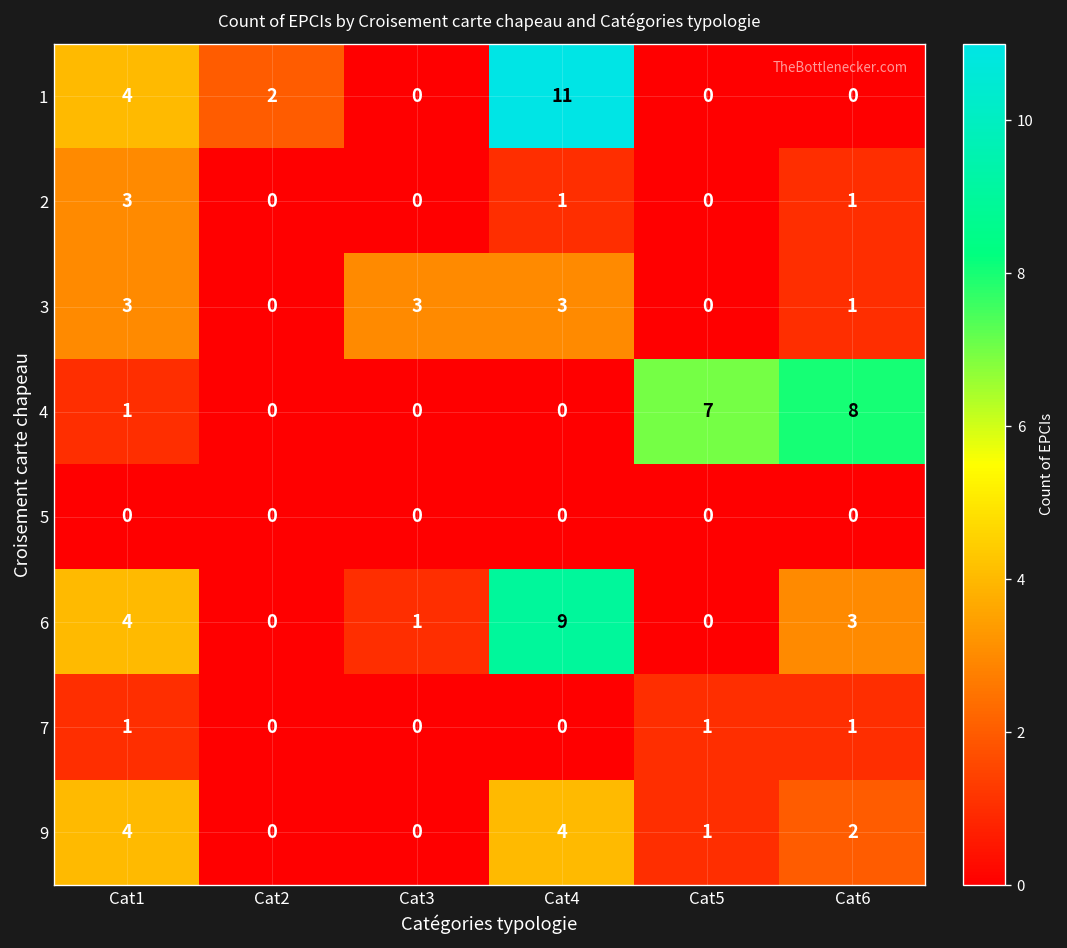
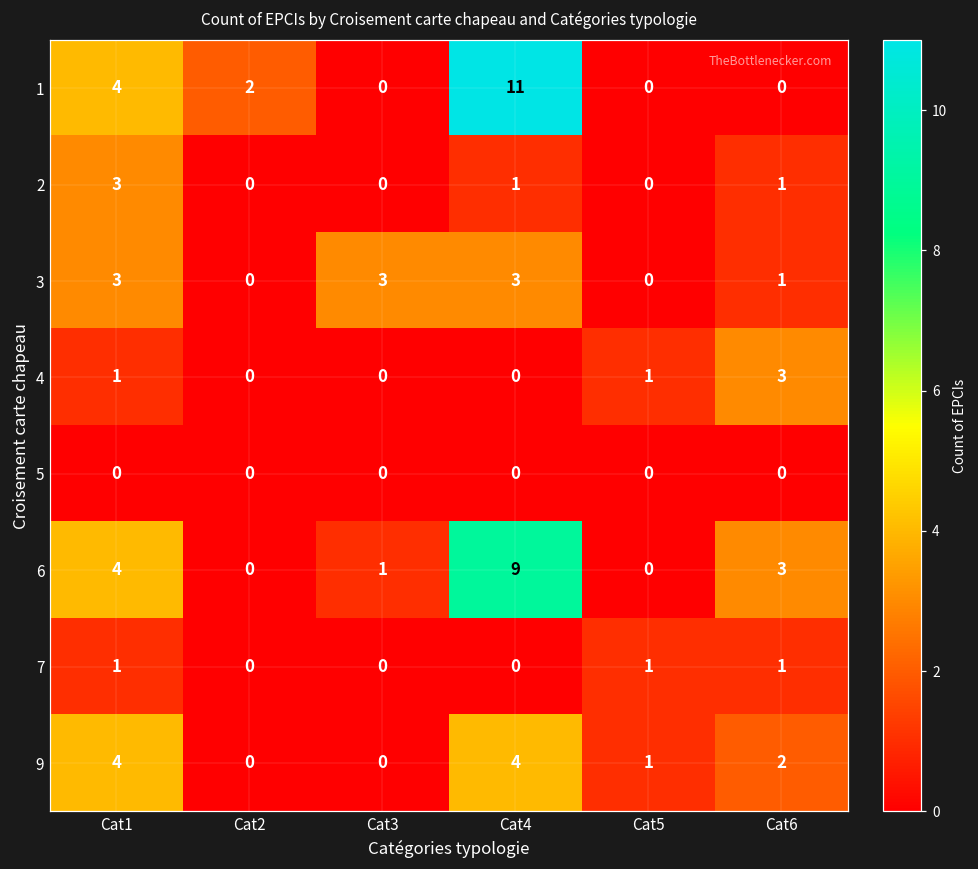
  {
    "1": {
      "Cat1": 4,
      "Cat2": 2,
      "Cat3": 0,
      "Cat4": 11,
      "Cat5": 0
    },
    "2": {
      "Cat1": 3,
      "Cat2": 0,
      "Cat3": 0,
      "Cat4": 1,
      "Cat5": 0,
      "Cat6": 1
    },
    "3": {
      "Cat1": 3,
      "Cat2": 0,
      "Cat3": 3,
      "Cat4": 3,
      "Cat5": 0,
      "Cat6": 1
    },
    "4": {
      "Cat1": 1,
      "Cat2": 0,
      "Cat3": 0,
      "Cat4": 0,
-     "Cat5": 7,
-     "Cat6": 8
+     "Cat5": 1,
+     "Cat6": 3
    },
    "5": {
      "Cat1": 0,
      "Cat2": 0,
      "Cat3": 0,
      "Cat4": 0,
      "Cat5": 0,
      "Cat6": 0
    },
    "6": {
      "Cat1": 4,
      "Cat2": 0,
      "Cat3": 1,
      "Cat4": 9,
      "Cat5": 0,
      "Cat6": 3
    },
    "7": {
      "Cat1": 1,
      "Cat2": 0,
      "Cat3": 0,
      "Cat4": 0,
      "Cat5": 1,
      "Cat6": 1
    },
    "9": {
      "Cat1": 4,
      "Cat2": 0,
      "Cat3": 0,
      "Cat4": 4,
      "Cat5": 1,
      "Cat6": 2
    }
  }
